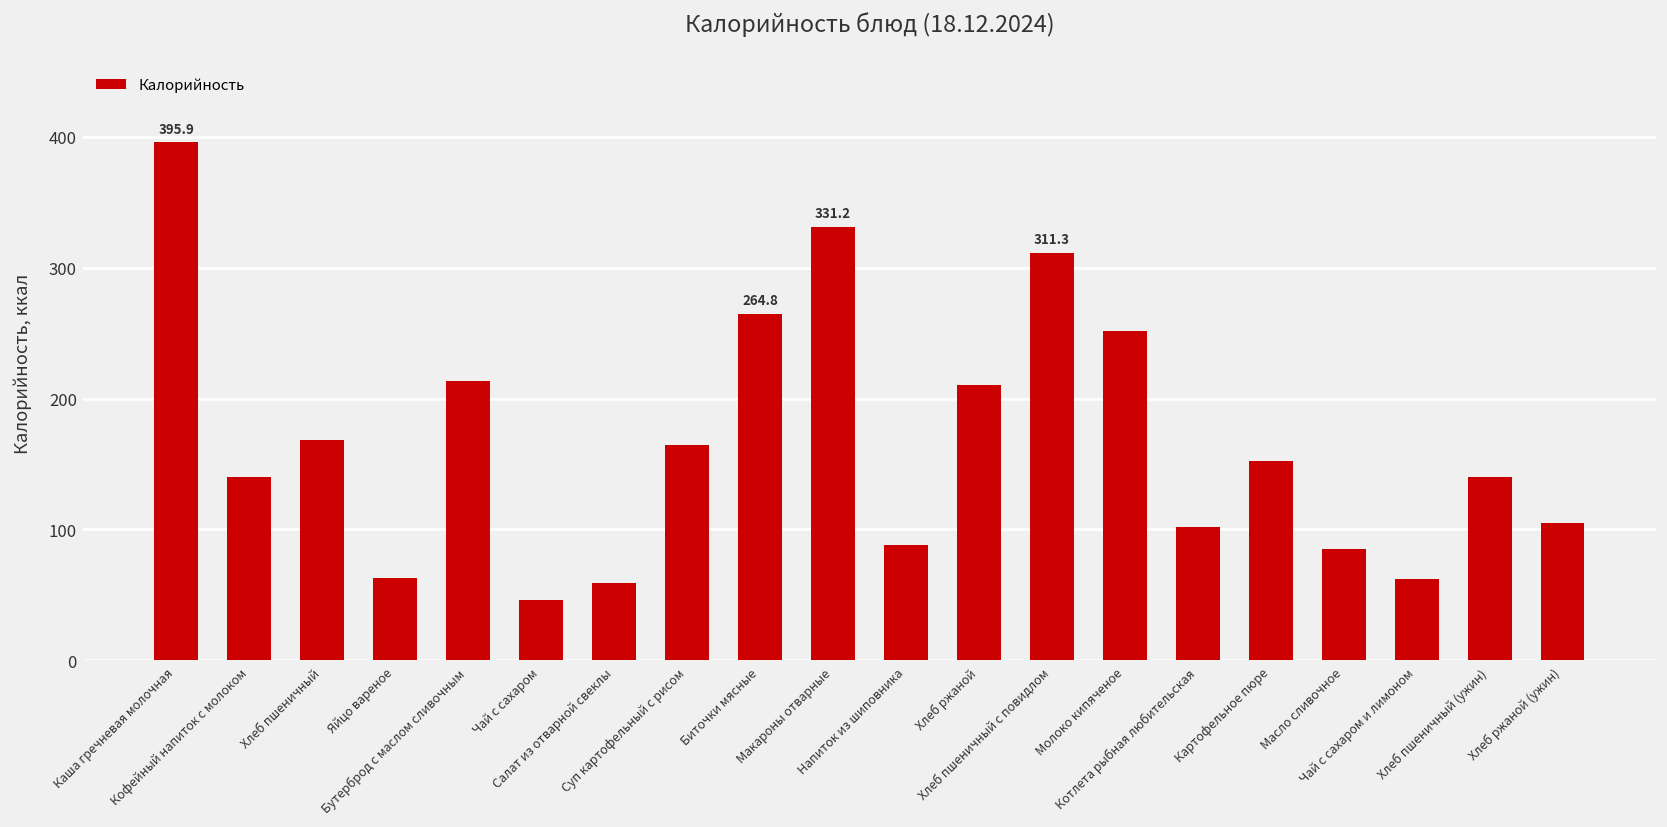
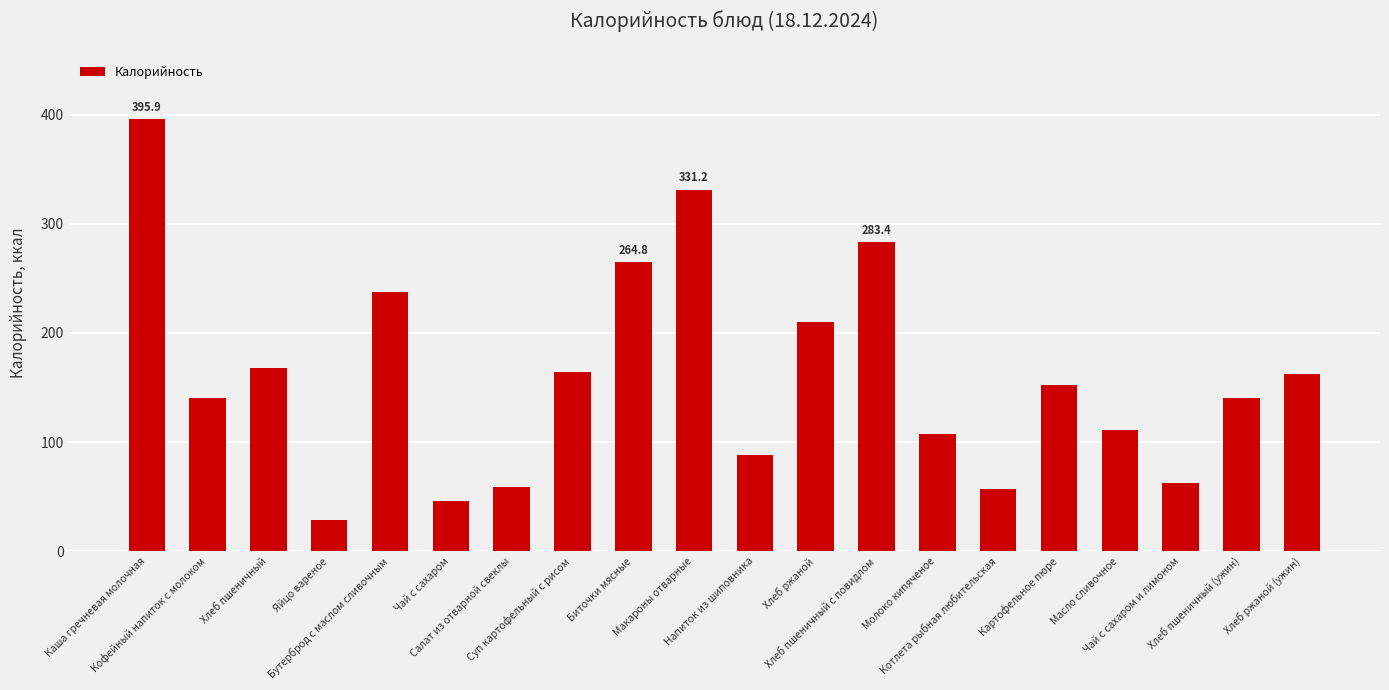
  {
    "Каша гречневая молочная": 395.9,
-   "Яйцо вареное": 63,
-   "Бутерброд с маслом сливочным": 214,
+   "Яйцо вареное": 29,
+   "Бутерброд с маслом сливочным": 238,
    "Биточки мясные": 264.8,
    "Макароны отварные": 331.2,
-   "Хлеб пшеничный с повидлом": 311.3,
-   "Молоко кипяченое": 252,
-   "Котлета рыбная любительская": 102,
-   "Масло сливочное": 85,
-   "Хлеб ржаной (ужин)": 105
+   "Хлеб пшеничный с повидлом": 283.4,
+   "Молоко кипяченое": 107,
+   "Котлета рыбная любительская": 57,
+   "Масло сливочное": 111,
+   "Хлеб ржаной (ужин)": 163
  }
